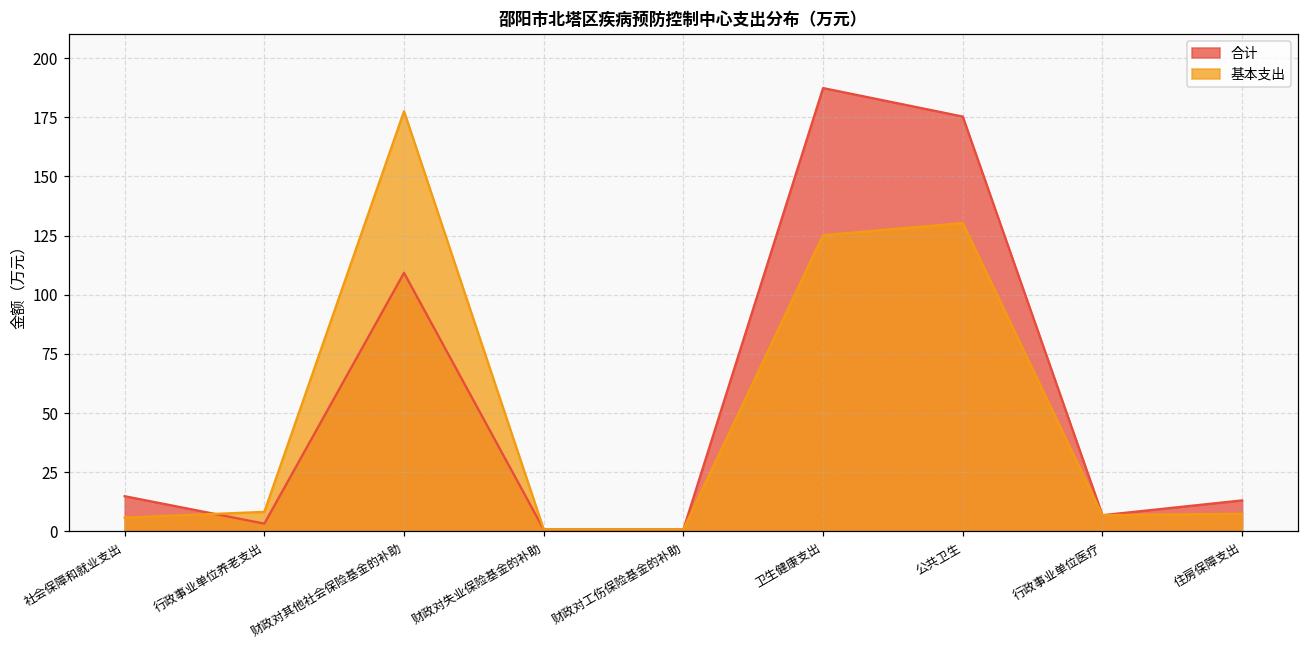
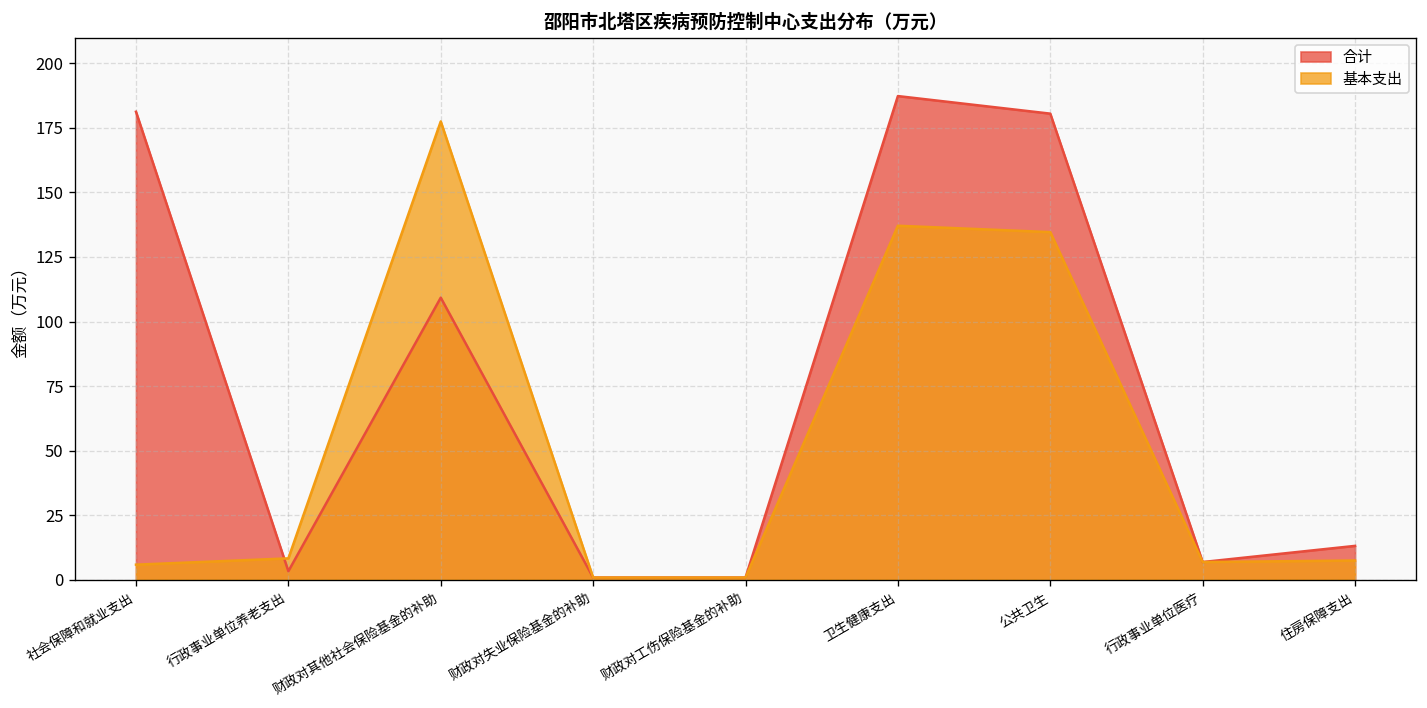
  {
    "合计": {
-     "社会保障和就业支出": 15,
+     "社会保障和就业支出": 181,
      "行政事业单位养老支出": 3,
      "财政对其他社会保险基金的补助": 109,
      "卫生健康支出": 187,
-     "公共卫生": 175,
+     "公共卫生": 181,
      "住房保障支出": 13
    },
    "基本支出": {
      "社会保障和就业支出": 6,
      "行政事业单位养老支出": 8,
      "财政对其他社会保险基金的补助": 178,
-     "卫生健康支出": 125,
-     "公共卫生": 130,
+     "卫生健康支出": 137,
+     "公共卫生": 135,
      "住房保障支出": 7
    }
  }
